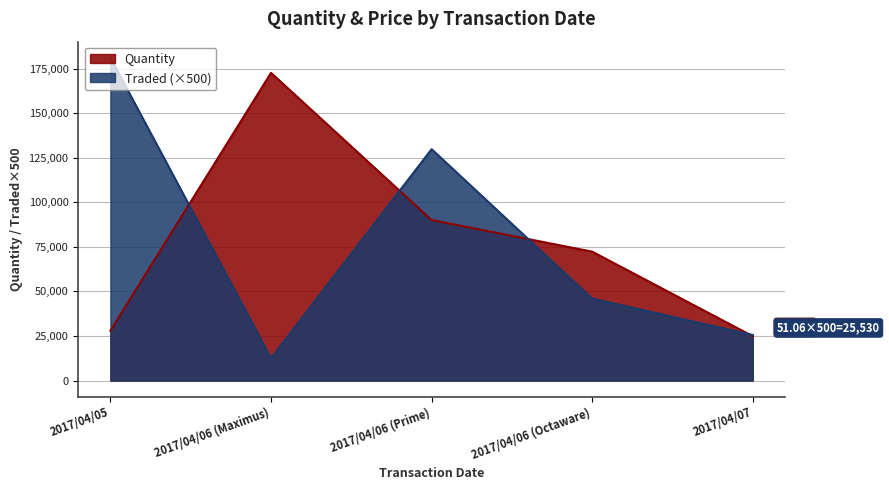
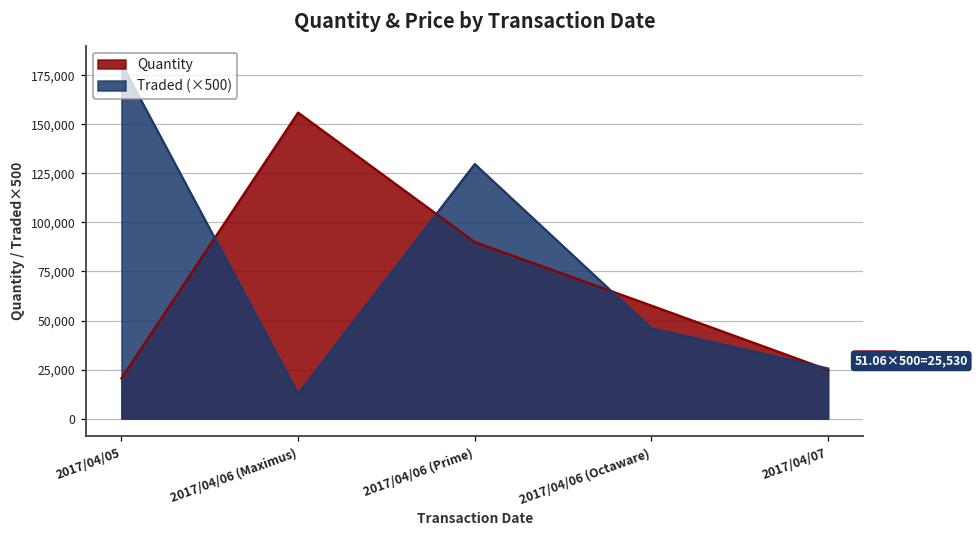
  {
    "Quantity": {
-     "2017/04/05": "28,000",
-     "2017/04/06 (Maximus)": "173,000",
+     "2017/04/05": "21,000",
+     "2017/04/06 (Maximus)": "156,000",
      "2017/04/06 (Prime)": "90,000",
-     "2017/04/06 (Octaware)": "72,000"
+     "2017/04/06 (Octaware)": "58,000"
    },
    "Traded (×500)": {
      "2017/04/06 (Maximus)": "13,000",
      "2017/04/06 (Prime)": "130,000",
      "2017/04/06 (Octaware)": "46,000"
    }
  }
